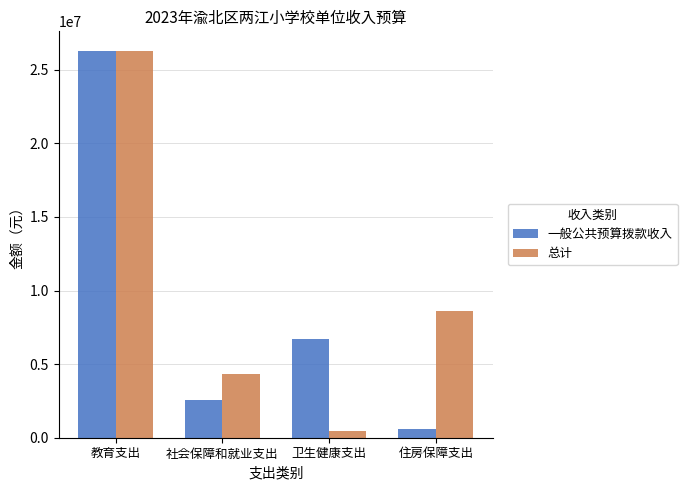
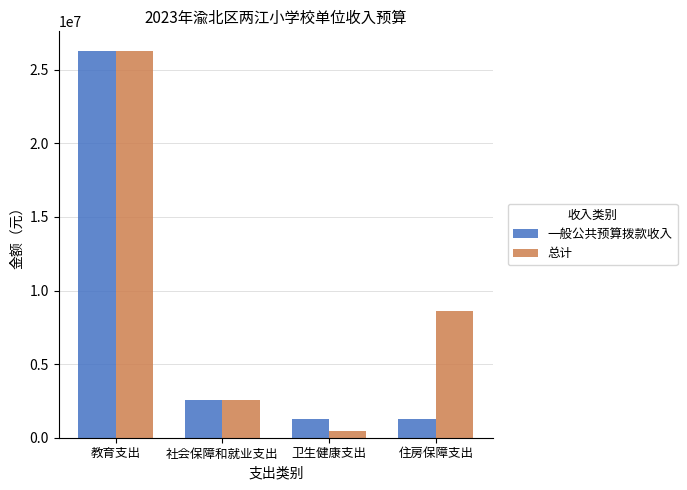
  {
    "一般公共预算拨款收入": {
      "教育支出": 26300000,
      "社会保障和就业支出": 2600000,
-     "卫生健康支出": 6700000,
-     "住房保障支出": 600000
+     "卫生健康支出": 1300000,
+     "住房保障支出": 1300000
    },
    "总计": {
      "教育支出": 26300000,
-     "社会保障和就业支出": 4400000,
+     "社会保障和就业支出": 2600000,
      "卫生健康支出": 500000,
      "住房保障支出": 8600000
    }
  }
